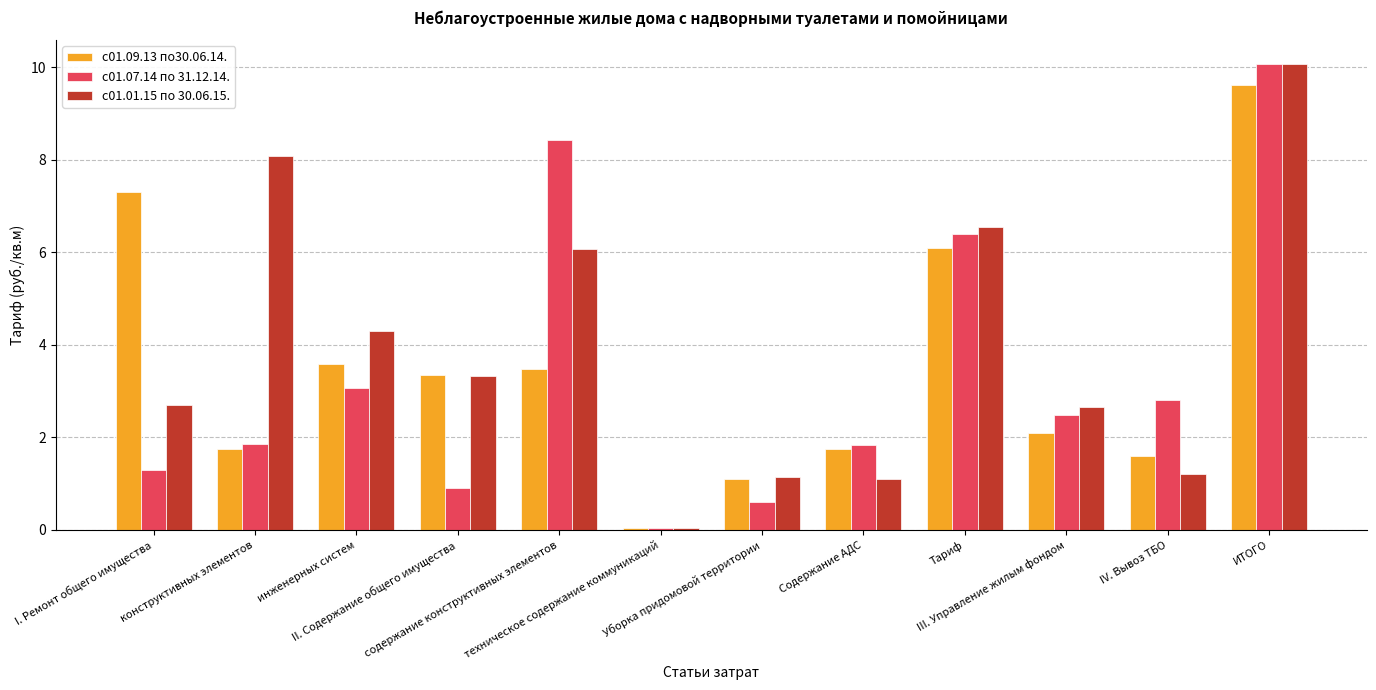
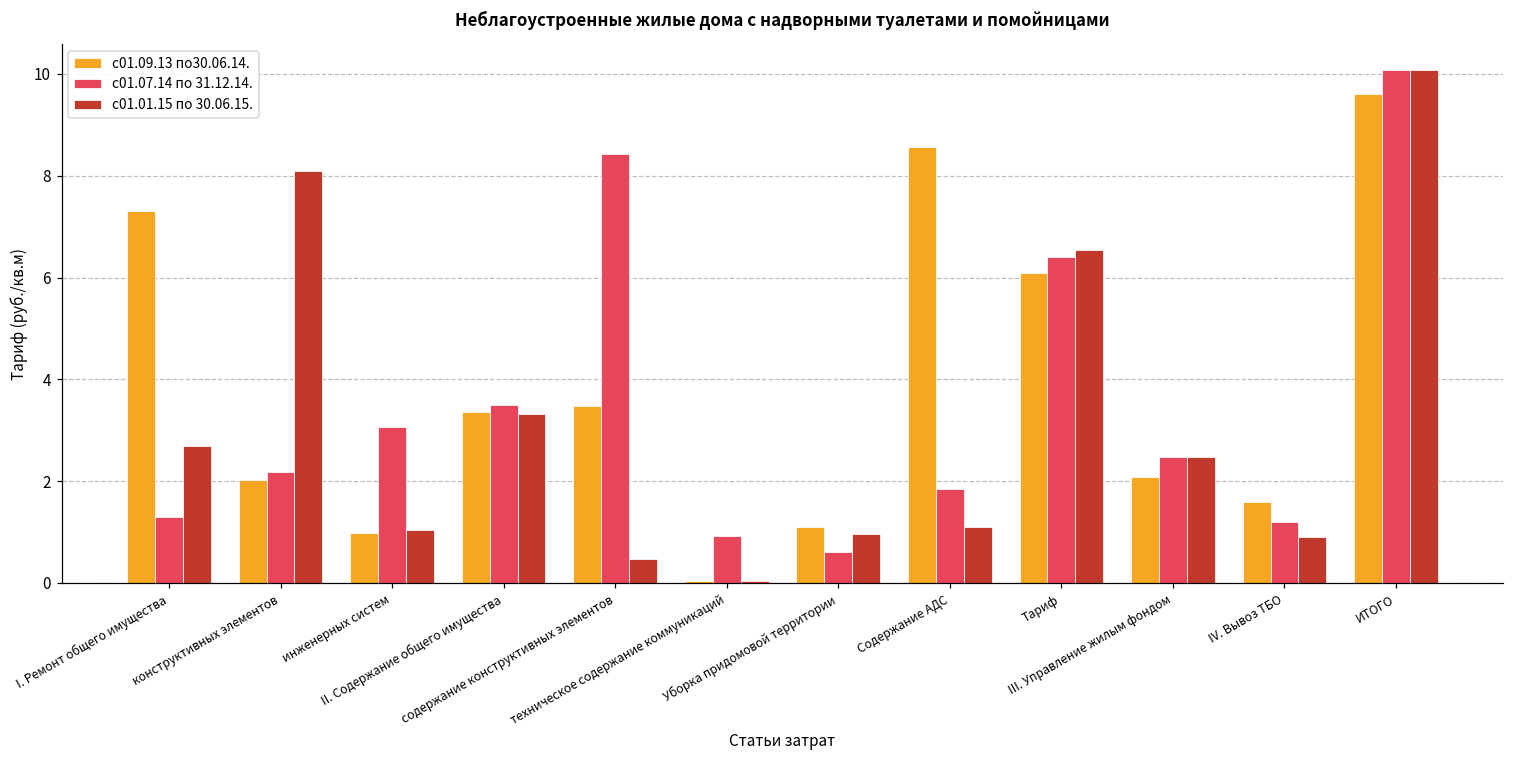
  {
    "с01.09.13 по30.06.14.": {
      "I. Ремонт общего имущества": 7.3,
-     "конструктивных элементов": 1.8,
-     "инженерных систем": 3.6,
+     "конструктивных элементов": 2.0,
+     "инженерных систем": 1.0,
      "II. Содержание общего имущества": 3.4,
      "содержание конструктивных элементов": 3.5,
      "Уборка придомовой территории": 1.1,
-     "Содержание АДС": 1.8,
+     "Содержание АДС": 8.6,
      "Тариф": 6.1,
      "III. Управление жилым фондом": 2.1,
      "IV. Вывоз ТБО": 1.6,
      "ИТОГО": 9.6
    },
    "с01.07.14 по 31.12.14.": {
      "I. Ремонт общего имущества": 1.3,
-     "конструктивных элементов": 1.9,
+     "конструктивных элементов": 2.2,
      "инженерных систем": 3.1,
-     "II. Содержание общего имущества": 0.9,
+     "II. Содержание общего имущества": 3.5,
      "содержание конструктивных элементов": 8.4,
-     "техническое содержание коммуникаций": 0.0,
+     "техническое содержание коммуникаций": 0.9,
      "Уборка придомовой территории": 0.6,
      "Содержание АДС": 1.8,
      "Тариф": 6.4,
      "III. Управление жилым фондом": 2.5,
-     "IV. Вывоз ТБО": 2.8,
+     "IV. Вывоз ТБО": 1.2,
      "ИТОГО": 10.1
    },
    "с01.01.15 по 30.06.15.": {
      "I. Ремонт общего имущества": 2.7,
      "конструктивных элементов": 8.1,
-     "инженерных систем": 4.3,
+     "инженерных систем": 1.1,
      "II. Содержание общего имущества": 3.3,
-     "содержание конструктивных элементов": 6.1,
-     "Уборка придомовой территории": 1.1,
+     "содержание конструктивных элементов": 0.5,
+     "Уборка придомовой территории": 1.0,
      "Содержание АДС": 1.1,
      "Тариф": 6.5,
-     "III. Управление жилым фондом": 2.7,
-     "IV. Вывоз ТБО": 1.2,
+     "III. Управление жилым фондом": 2.5,
+     "IV. Вывоз ТБО": 0.9,
      "ИТОГО": 10.1
    }
  }
